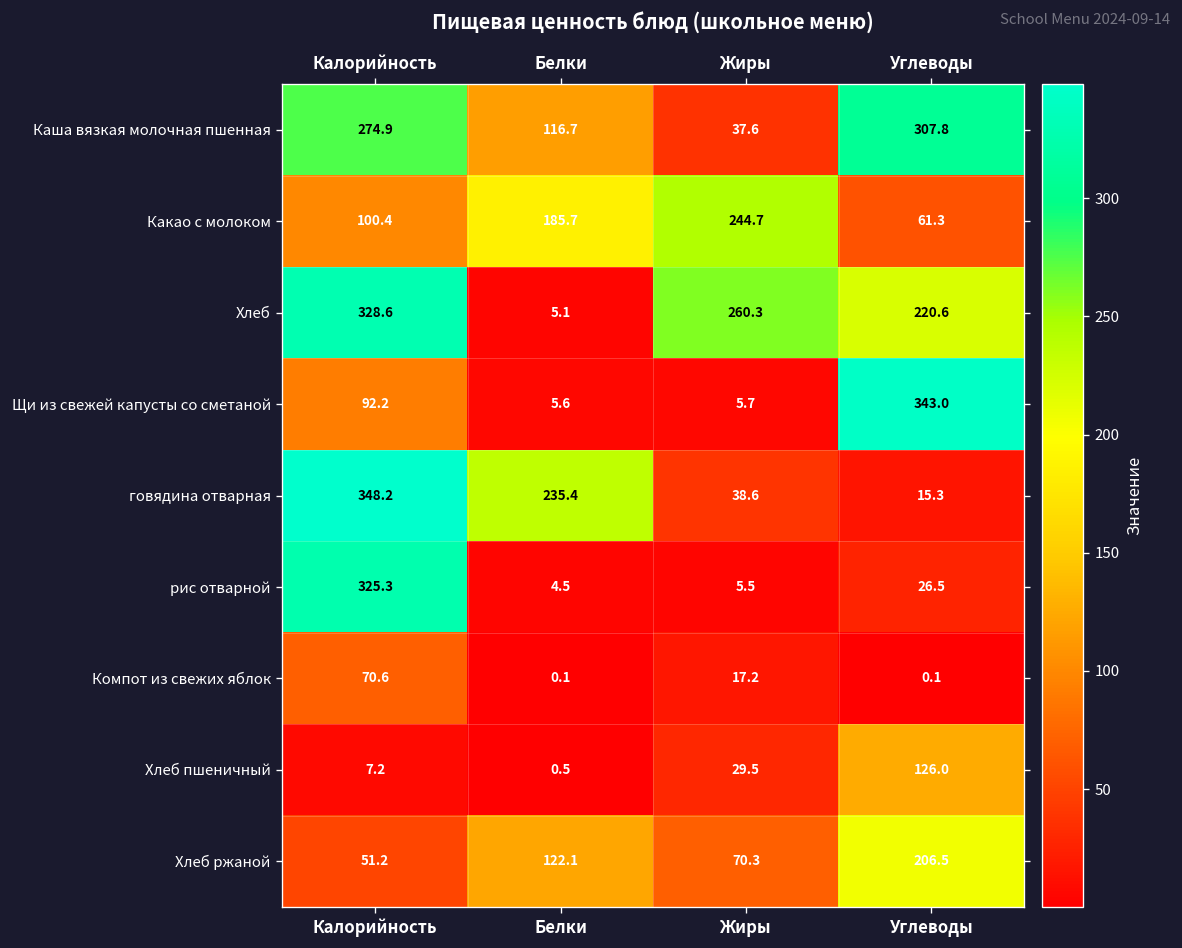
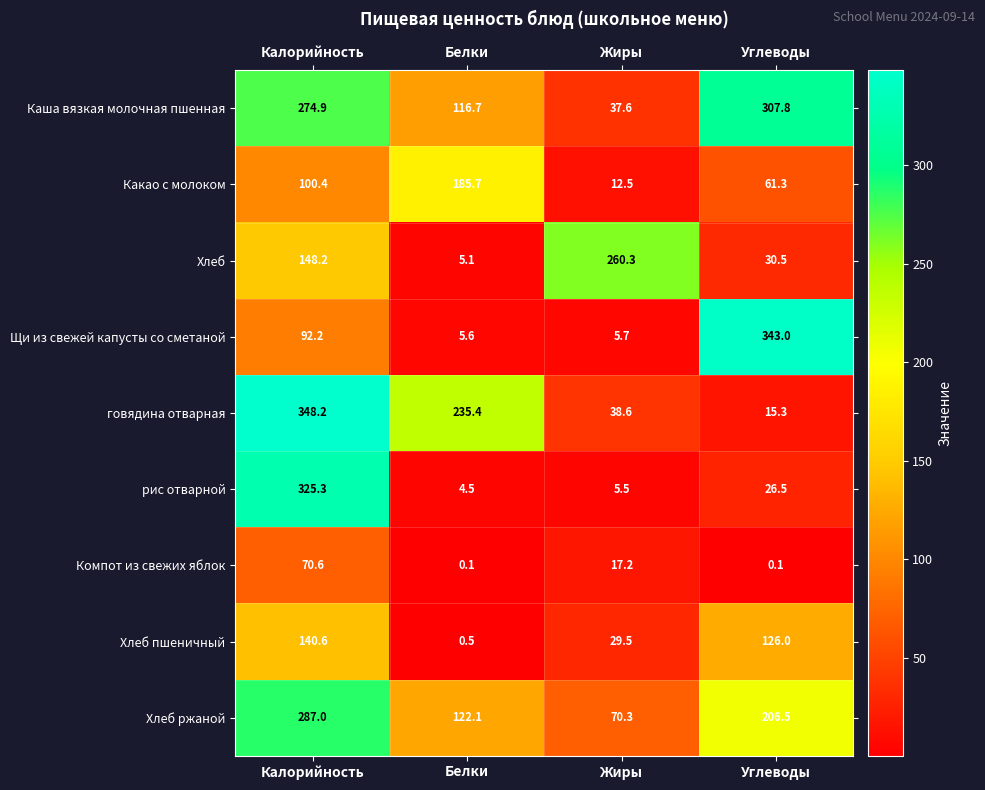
  {
    "Каша вязкая молочная пшенная": {
      "Калорийность": 274.9,
      "Белки": 116.7,
      "Жиры": 37.6,
      "Углеводы": 307.8
    },
    "Какао с молоком": {
      "Калорийность": 100.4,
      "Белки": 185.7,
-     "Жиры": 244.7,
+     "Жиры": 12.5,
      "Углеводы": 61.3
    },
    "Хлеб": {
-     "Калорийность": 328.6,
+     "Калорийность": 148.2,
      "Белки": 5.1,
      "Жиры": 260.3,
-     "Углеводы": 220.6
+     "Углеводы": 30.5
    },
    "Щи из свежей капусты со сметаной": {
      "Калорийность": 92.2,
      "Белки": 5.6,
      "Жиры": 5.7,
      "Углеводы": 343.0
    },
    "говядина отварная": {
      "Калорийность": 348.2,
      "Белки": 235.4,
      "Жиры": 38.6,
      "Углеводы": 15.3
    },
    "рис отварной": {
      "Калорийность": 325.3,
      "Белки": 4.5,
      "Жиры": 5.5,
      "Углеводы": 26.5
    },
    "Компот из свежих яблок": {
      "Калорийность": 70.6,
      "Белки": 0.1,
      "Жиры": 17.2,
      "Углеводы": 0.1
    },
    "Хлеб пшеничный": {
-     "Калорийность": 7.2,
+     "Калорийность": 140.6,
      "Белки": 0.5,
      "Жиры": 29.5,
      "Углеводы": 126.0
    },
    "Хлеб ржаной": {
-     "Калорийность": 51.2,
+     "Калорийность": 287.0,
      "Белки": 122.1,
      "Жиры": 70.3,
      "Углеводы": 206.5
    }
  }
